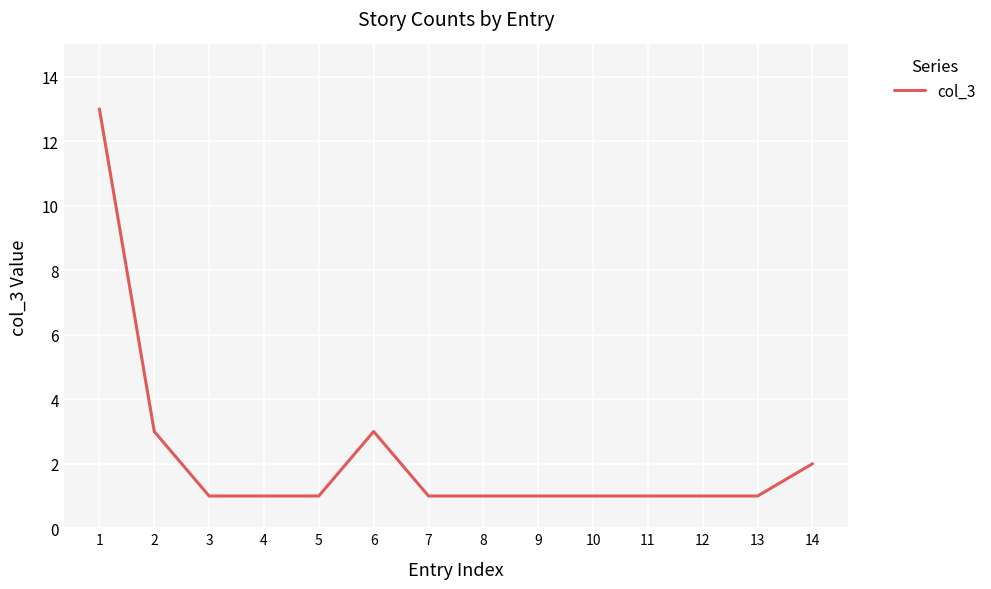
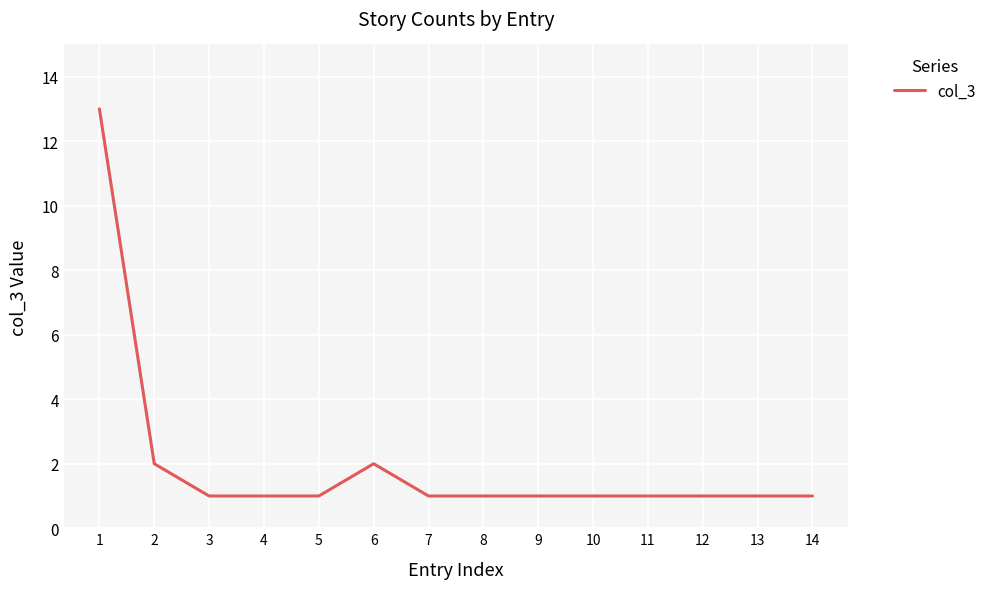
  {
    "1": 13,
-   "2": 3,
+   "2": 2,
    "3": 1,
    "4": 1,
    "5": 1,
-   "6": 3,
+   "6": 2,
    "7": 1,
    "8": 1,
    "9": 1,
    "10": 1,
    "11": 1,
    "12": 1,
    "13": 1,
-   "14": 2
+   "14": 1
  }
